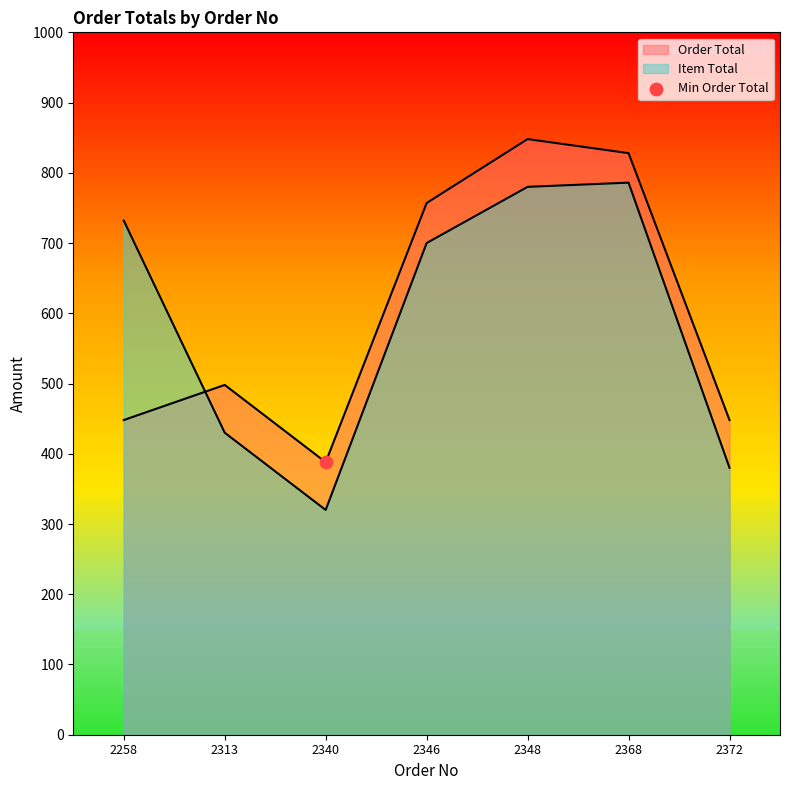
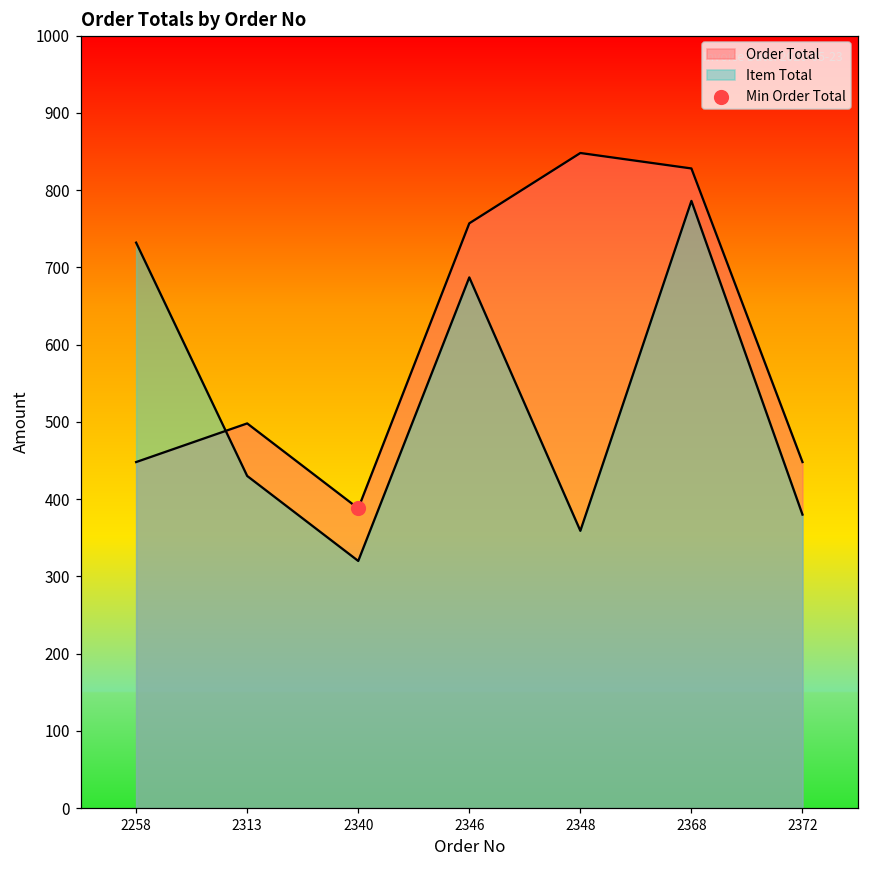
  {
    "Item Total": {
      "2258": 730,
      "2313": 430,
      "2340": 320,
-     "2346": 700,
-     "2348": 780,
+     "2346": 690,
+     "2348": 360,
      "2368": 790,
      "2372": 380
    }
  }
